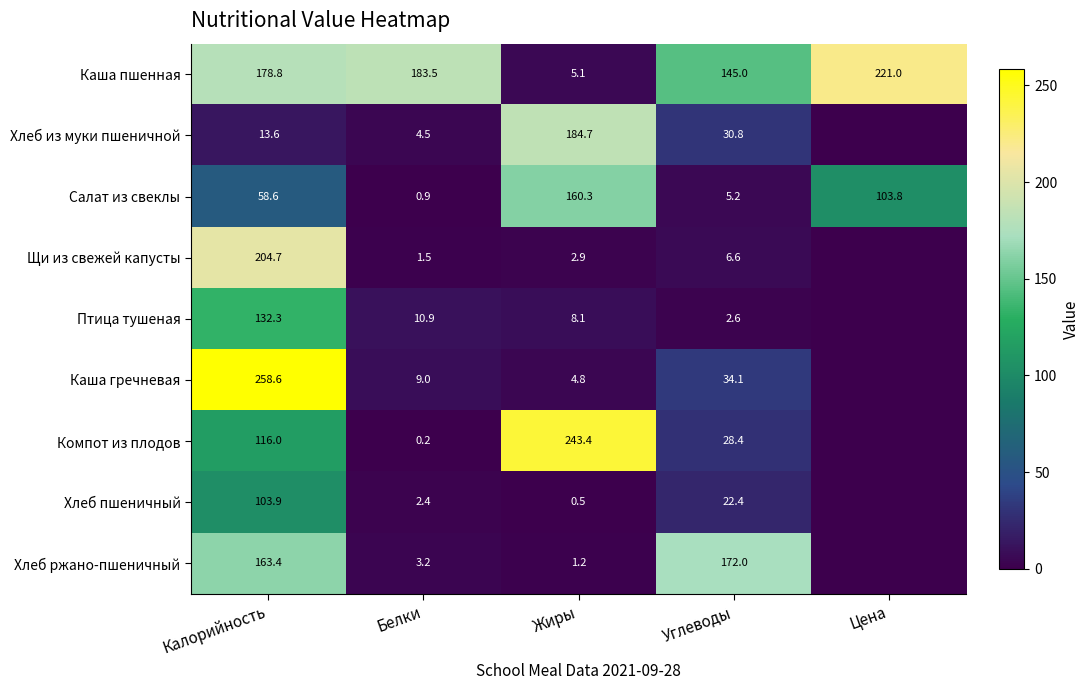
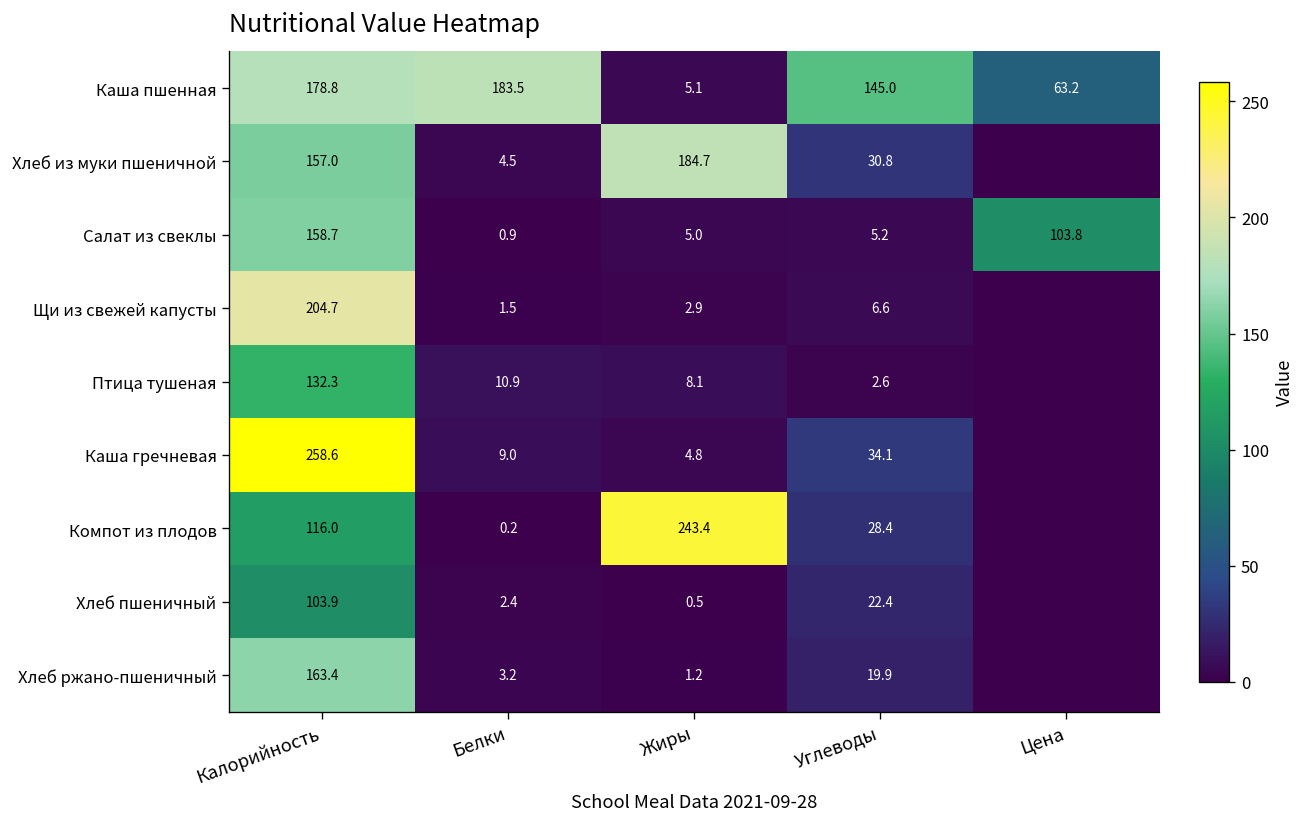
  {
    "Каша пшенная": {
      "Калорийность": 178.8,
      "Белки": 183.5,
      "Жиры": 5.1,
      "Углеводы": 145.0,
-     "Цена": 221.0
+     "Цена": 63.2
    },
    "Хлеб из муки пшеничной": {
-     "Калорийность": 13.6,
+     "Калорийность": 157.0,
      "Белки": 4.5,
      "Жиры": 184.7,
      "Углеводы": 30.8
    },
    "Салат из свеклы": {
-     "Калорийность": 58.6,
+     "Калорийность": 158.7,
      "Белки": 0.9,
-     "Жиры": 160.3,
+     "Жиры": 5.0,
      "Углеводы": 5.2,
      "Цена": 103.8
    },
    "Щи из свежей капусты": {
      "Калорийность": 204.7,
      "Белки": 1.5,
      "Жиры": 2.9,
      "Углеводы": 6.6
    },
    "Птица тушеная": {
      "Калорийность": 132.3,
      "Белки": 10.9,
      "Жиры": 8.1,
      "Углеводы": 2.6
    },
    "Каша гречневая": {
      "Калорийность": 258.6,
      "Белки": 9.0,
      "Жиры": 4.8,
      "Углеводы": 34.1
    },
    "Компот из плодов": {
      "Калорийность": 116.0,
      "Белки": 0.2,
      "Жиры": 243.4,
      "Углеводы": 28.4
    },
    "Хлеб пшеничный": {
      "Калорийность": 103.9,
      "Белки": 2.4,
      "Жиры": 0.5,
      "Углеводы": 22.4
    },
    "Хлеб ржано-пшеничный": {
      "Калорийность": 163.4,
      "Белки": 3.2,
      "Жиры": 1.2,
-     "Углеводы": 172.0
+     "Углеводы": 19.9
    }
  }
